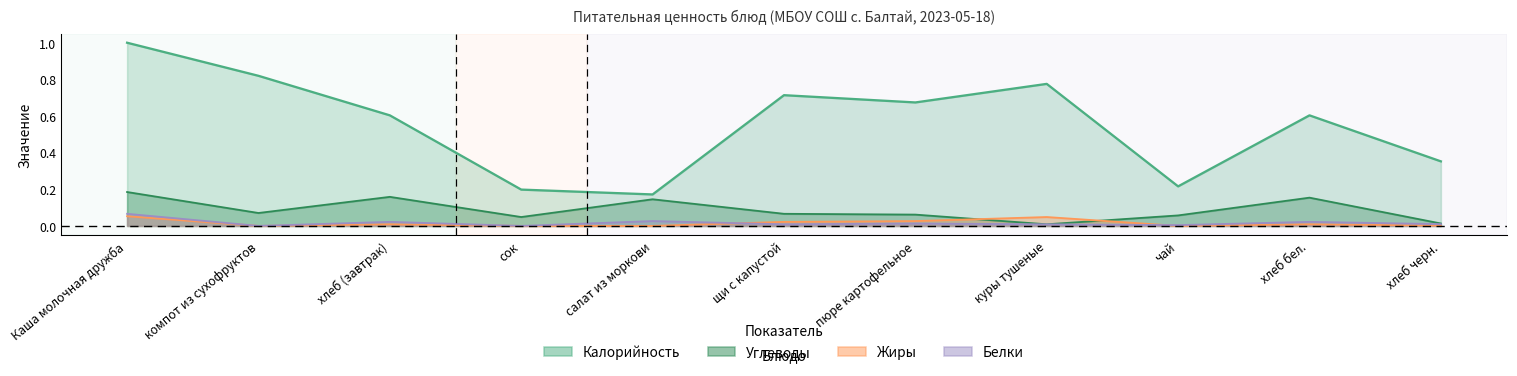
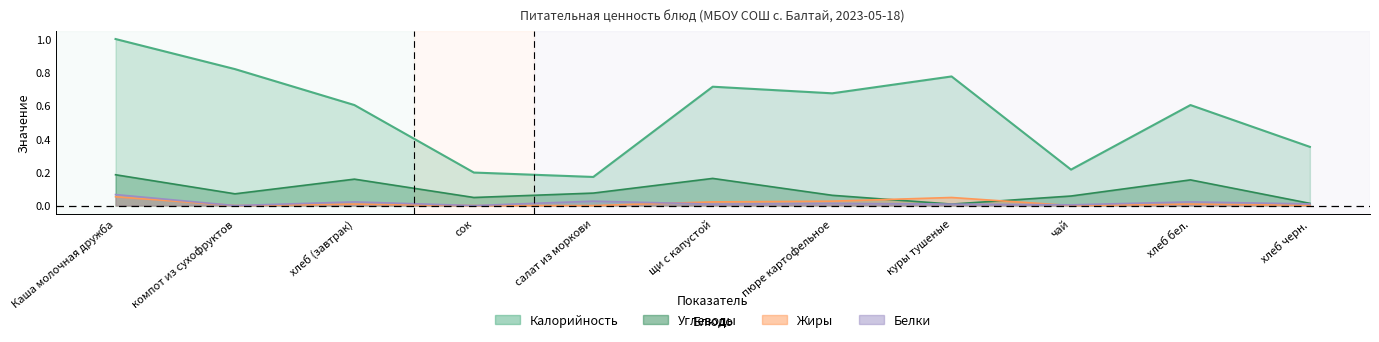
  {
    "Углеводы": {
      "Каша молочная дружба": 0.19,
      "компот из сухофруктов": 0.07,
      "хлеб (завтрак)": 0.16,
      "сок": 0.05,
-     "салат из моркови": 0.15,
-     "щи с капустой": 0.07,
+     "салат из моркови": 0.07,
+     "щи с капустой": 0.16,
      "пюре картофельное": 0.06,
      "чай": 0.06,
      "хлеб бел.": 0.15
    },
    "Жиры": {
      "салат из моркови": 0.00,
      "куры тушеные": 0.05
    }
  }
